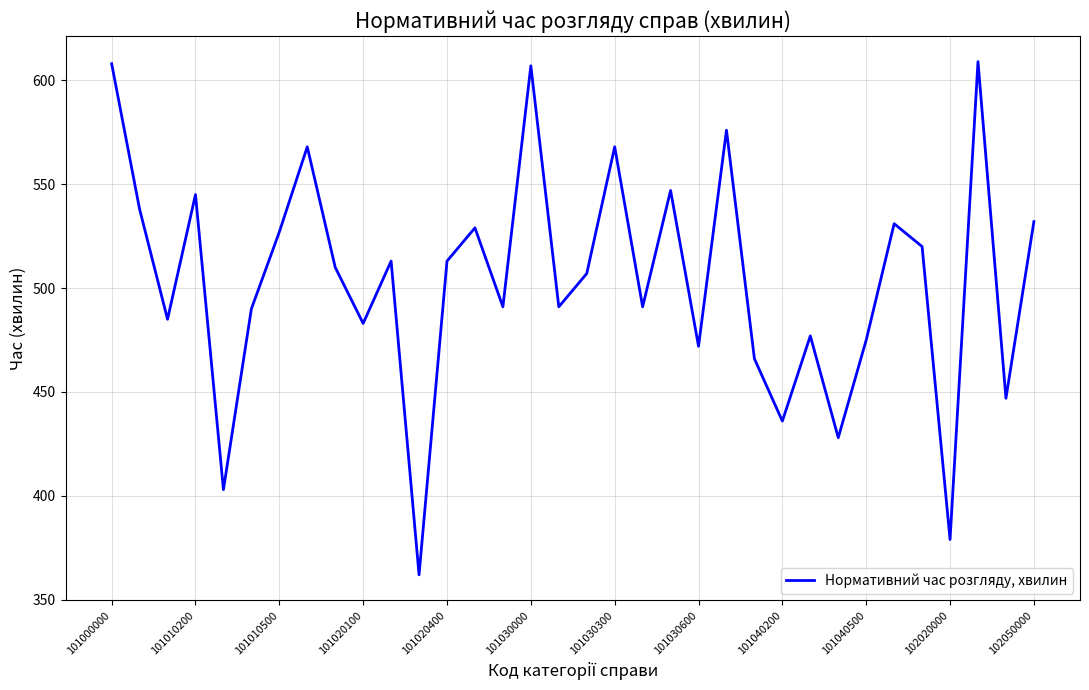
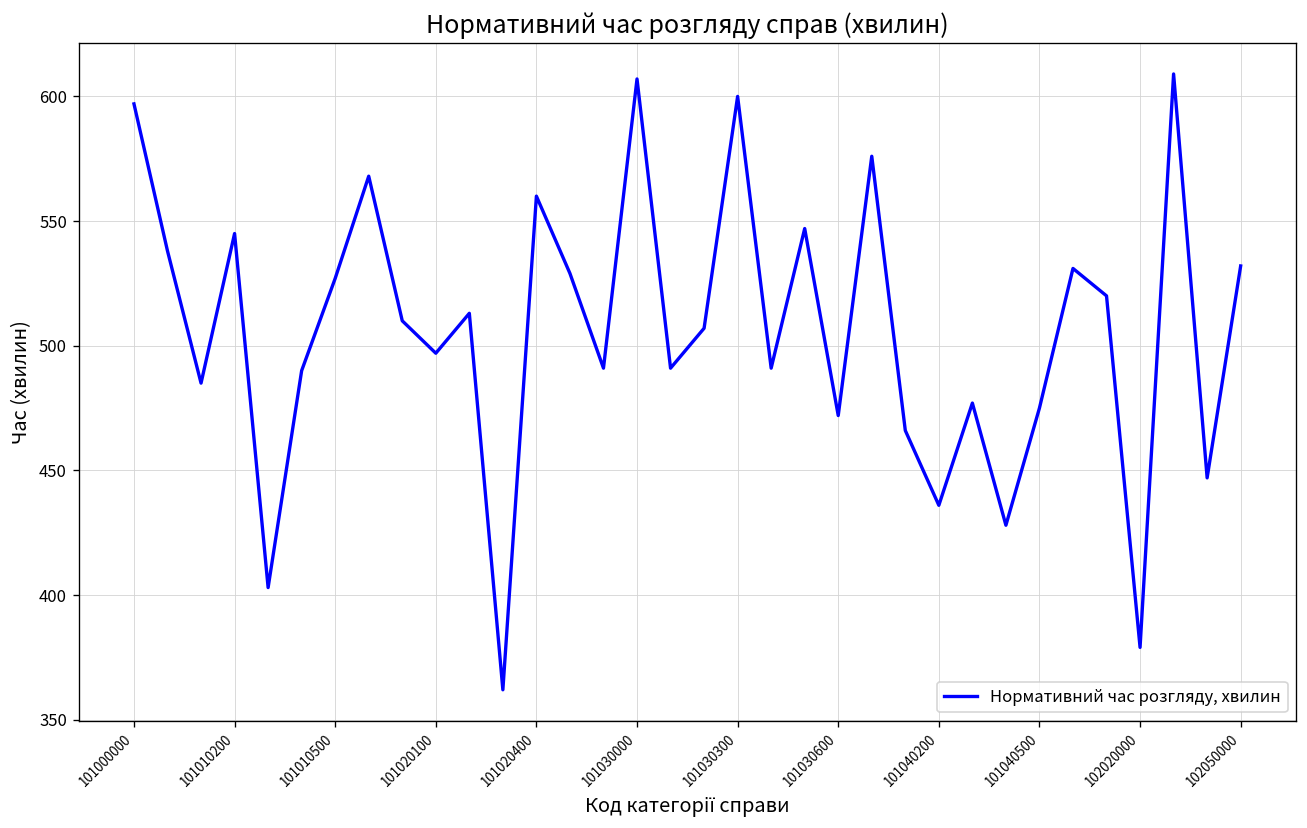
  {
-   "101000000": 608,
+   "101000000": 597,
    "101010200": 545,
    "101010500": 527,
-   "101020100": 483,
-   "101020400": 513,
+   "101020100": 497,
+   "101020400": 560,
    "101030000": 607,
-   "101030300": 568,
+   "101030300": 600,
    "101030600": 472,
    "101040200": 436,
    "101040500": 475,
    "102020000": 379,
    "102050000": 532
  }
